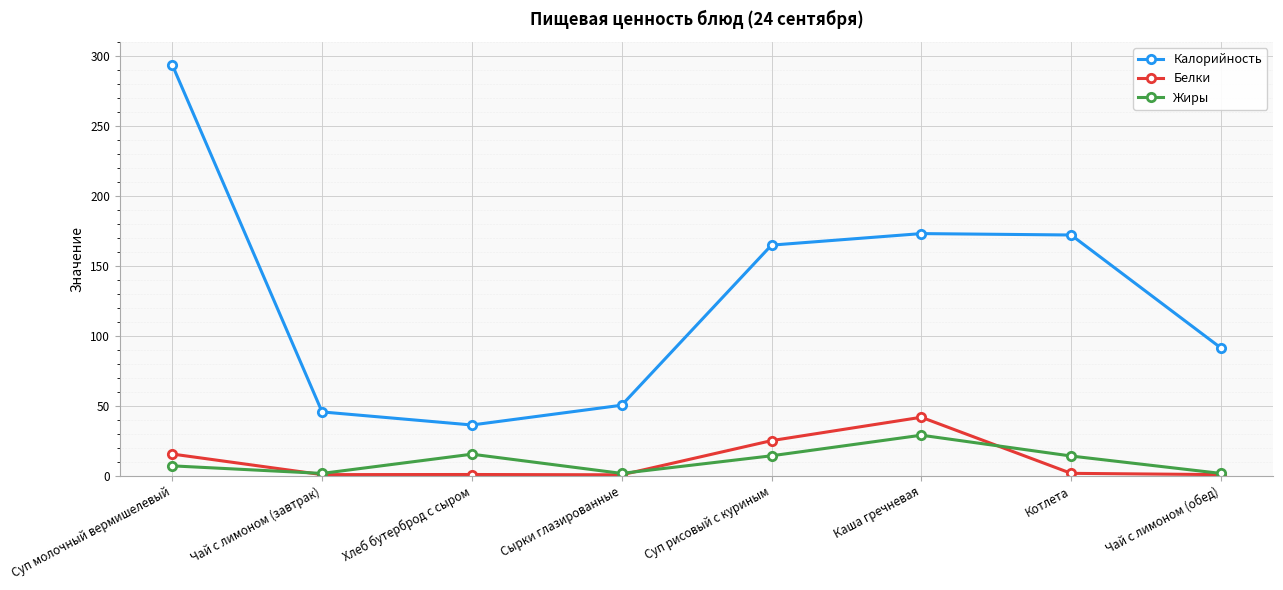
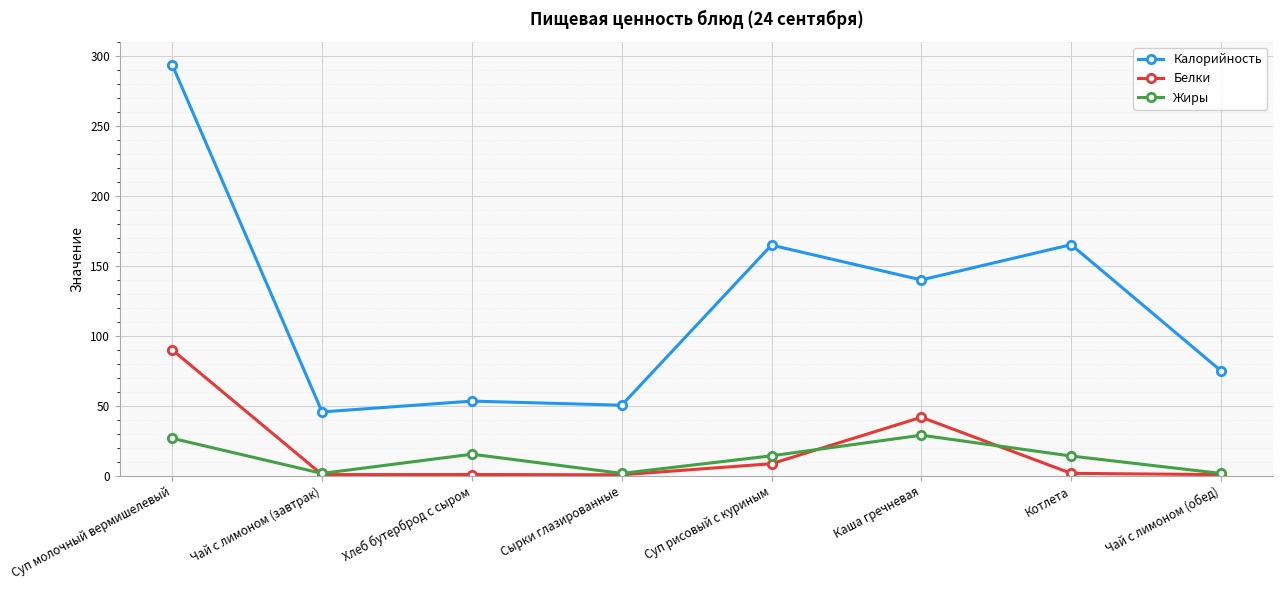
  {
    "Калорийность": {
      "Суп молочный вермишелевый": 294,
      "Чай с лимоном (завтрак)": 46,
-     "Хлеб бутерброд с сыром": 36,
+     "Хлеб бутерброд с сыром": 53,
      "Сырки глазированные": 50,
      "Суп рисовый с куриным": 165,
-     "Каша гречневая": 173,
-     "Котлета": 172,
-     "Чай с лимоном (обед)": 91
+     "Каша гречневая": 140,
+     "Котлета": 165,
+     "Чай с лимоном (обед)": 75
    },
    "Белки": {
-     "Суп молочный вермишелевый": 16,
+     "Суп молочный вермишелевый": 90,
      "Хлеб бутерброд с сыром": 1,
-     "Суп рисовый с куриным": 25,
+     "Суп рисовый с куриным": 9,
      "Каша гречневая": 42,
      "Котлета": 2
    },
    "Жиры": {
-     "Суп молочный вермишелевый": 7,
+     "Суп молочный вермишелевый": 27,
      "Хлеб бутерброд с сыром": 15,
      "Суп рисовый с куриным": 14,
      "Каша гречневая": 29,
      "Котлета": 14
    }
  }
